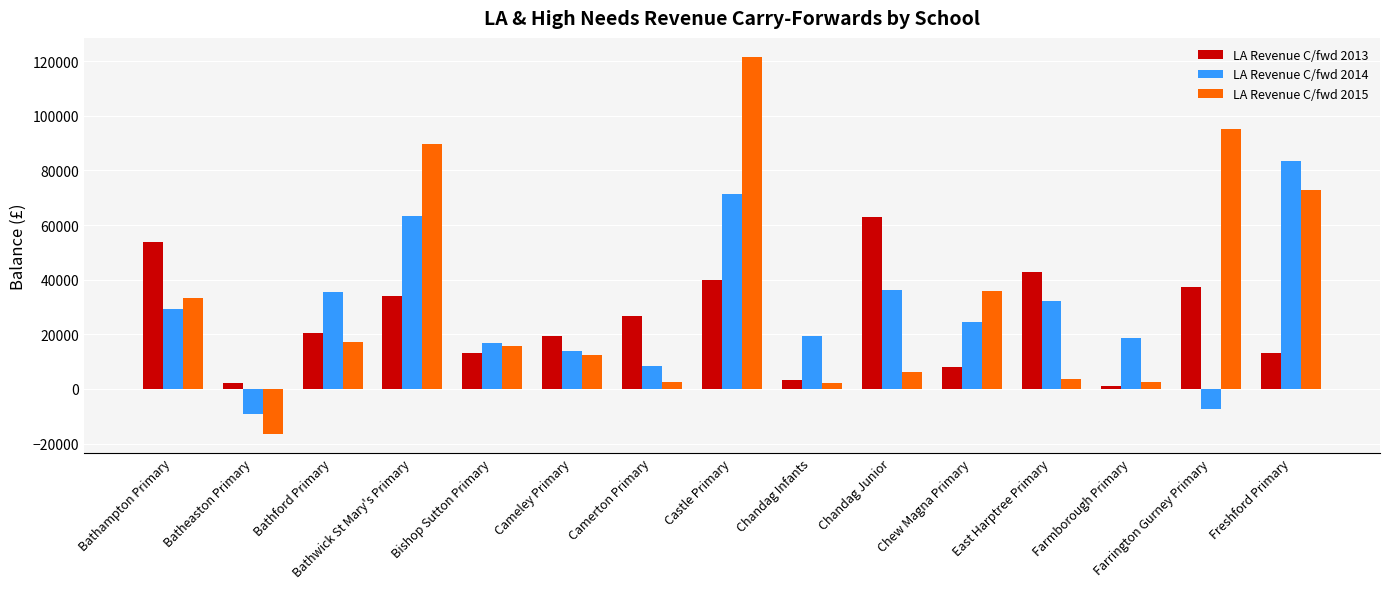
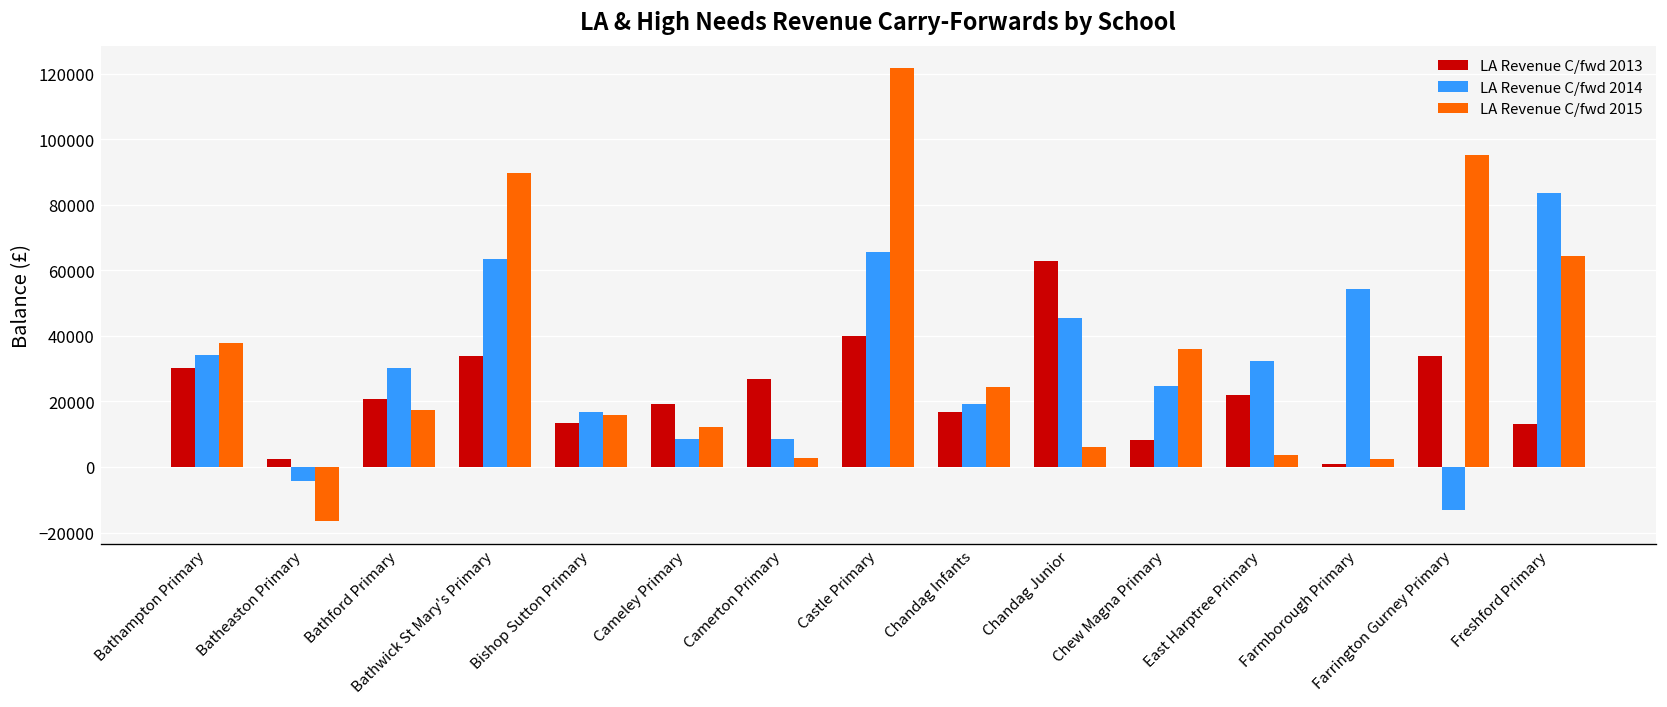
  {
    "LA Revenue C/fwd 2013": {
-     "Bathampton Primary": 54000,
+     "Bathampton Primary": 30000,
      "Batheaston Primary": 2000,
      "Bathford Primary": 21000,
      "Bathwick St Mary's Primary": 34000,
      "Bishop Sutton Primary": 13000,
      "Cameley Primary": 19000,
      "Camerton Primary": 27000,
      "Castle Primary": 40000,
-     "Chandag Infants": 3000,
+     "Chandag Infants": 17000,
      "Chandag Junior": 63000,
      "Chew Magna Primary": 8000,
-     "East Harptree Primary": 43000,
+     "East Harptree Primary": 22000,
      "Farmborough Primary": 1000,
-     "Farrington Gurney Primary": 37000,
+     "Farrington Gurney Primary": 34000,
      "Freshford Primary": 13000
    },
    "LA Revenue C/fwd 2014": {
-     "Bathampton Primary": 29000,
-     "Batheaston Primary": -9000,
-     "Bathford Primary": 35000,
+     "Bathampton Primary": 34000,
+     "Batheaston Primary": -4000,
+     "Bathford Primary": 30000,
      "Bathwick St Mary's Primary": 64000,
      "Bishop Sutton Primary": 17000,
-     "Cameley Primary": 14000,
+     "Cameley Primary": 9000,
      "Camerton Primary": 8000,
-     "Castle Primary": 71000,
+     "Castle Primary": 65000,
      "Chandag Infants": 19000,
-     "Chandag Junior": 36000,
+     "Chandag Junior": 46000,
      "Chew Magna Primary": 25000,
      "East Harptree Primary": 32000,
-     "Farmborough Primary": 19000,
-     "Farrington Gurney Primary": -7000,
+     "Farmborough Primary": 54000,
+     "Farrington Gurney Primary": -13000,
      "Freshford Primary": 83000
    },
    "LA Revenue C/fwd 2015": {
-     "Bathampton Primary": 33000,
+     "Bathampton Primary": 38000,
      "Batheaston Primary": -16000,
      "Bathford Primary": 17000,
      "Bathwick St Mary's Primary": 90000,
      "Bishop Sutton Primary": 16000,
      "Cameley Primary": 12000,
      "Camerton Primary": 3000,
      "Castle Primary": 122000,
-     "Chandag Infants": 2000,
+     "Chandag Infants": 24000,
      "Chandag Junior": 6000,
      "Chew Magna Primary": 36000,
      "East Harptree Primary": 4000,
      "Farmborough Primary": 3000,
      "Farrington Gurney Primary": 95000,
-     "Freshford Primary": 73000
+     "Freshford Primary": 64000
    }
  }
